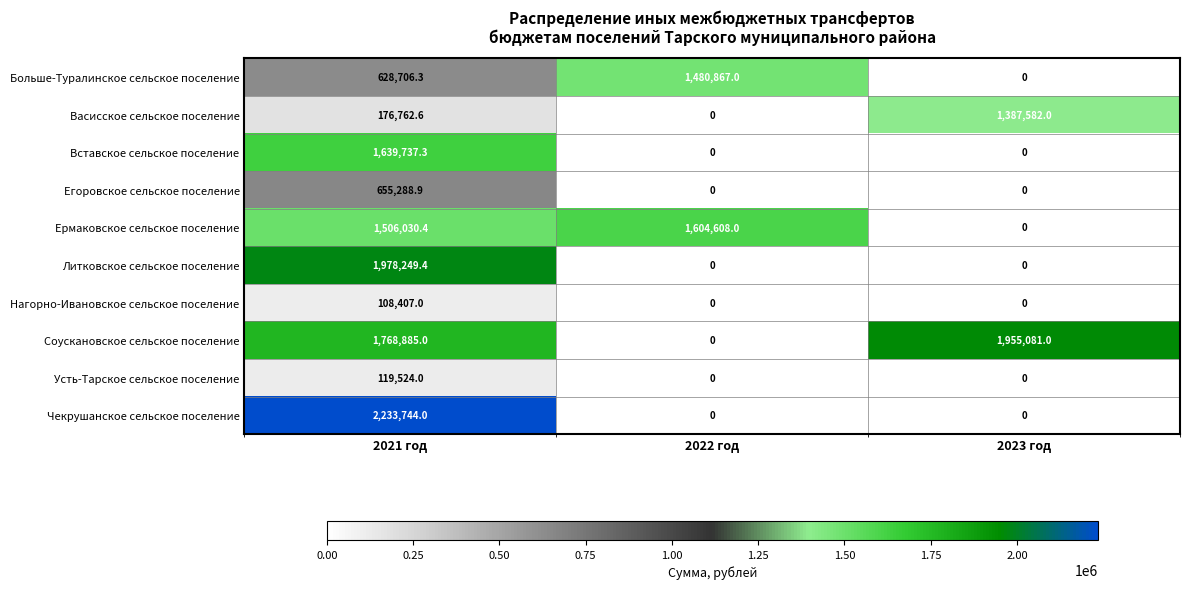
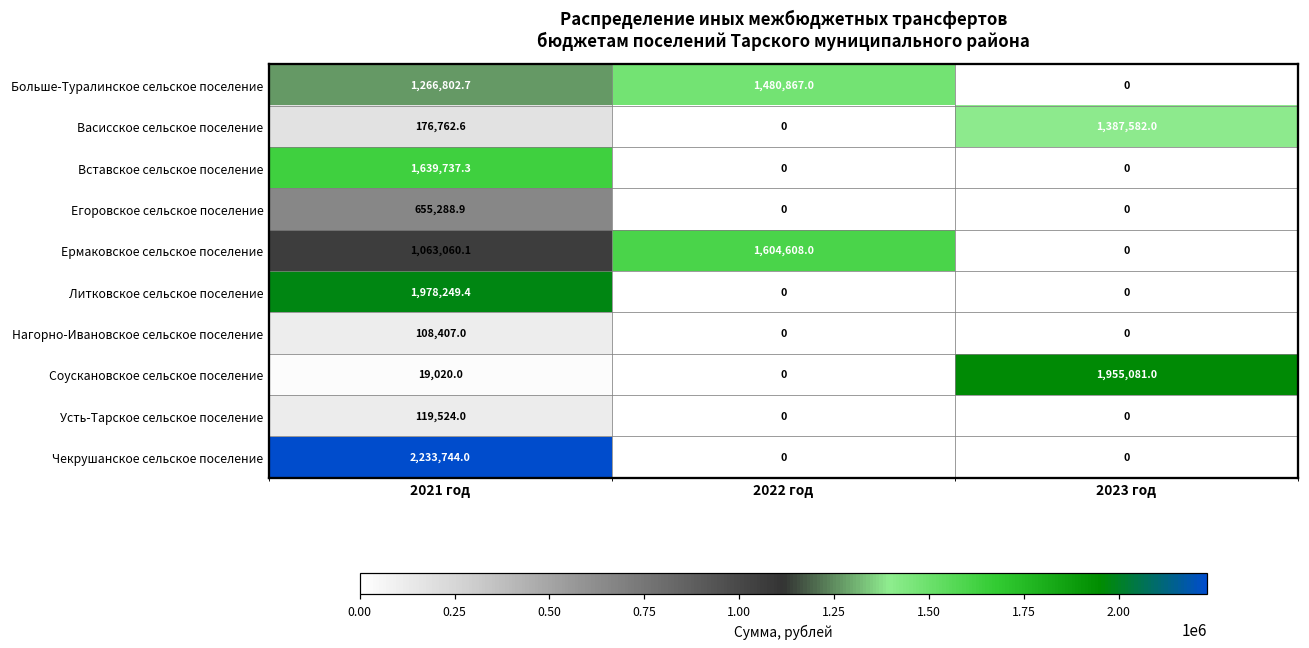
  {
    "Больше-Туралинское сельское поселение": {
-     "2021 год": "628,706.3",
+     "2021 год": "1,266,802.7",
      "2022 год": "1,480,867.0",
      "2023 год": "0"
    },
    "Васисское сельское поселение": {
      "2021 год": "176,762.6",
      "2022 год": "0",
      "2023 год": "1,387,582.0"
    },
    "Вставское сельское поселение": {
      "2021 год": "1,639,737.3",
      "2022 год": "0",
      "2023 год": "0"
    },
    "Егоровское сельское поселение": {
      "2021 год": "655,288.9",
      "2022 год": "0",
      "2023 год": "0"
    },
    "Ермаковское сельское поселение": {
-     "2021 год": "1,506,030.4",
+     "2021 год": "1,063,060.1",
      "2022 год": "1,604,608.0",
      "2023 год": "0"
    },
    "Литковское сельское поселение": {
      "2021 год": "1,978,249.4",
      "2022 год": "0",
      "2023 год": "0"
    },
    "Нагорно-Ивановское сельское поселение": {
      "2021 год": "108,407.0",
      "2022 год": "0",
      "2023 год": "0"
    },
    "Соускановское сельское поселение": {
-     "2021 год": "1,768,885.0",
+     "2021 год": "19,020.0",
      "2022 год": "0",
      "2023 год": "1,955,081.0"
    },
    "Усть-Тарское сельское поселение": {
      "2021 год": "119,524.0",
      "2022 год": "0",
      "2023 год": "0"
    },
    "Чекрушанское сельское поселение": {
      "2021 год": "2,233,744.0",
      "2022 год": "0",
      "2023 год": "0"
    }
  }
